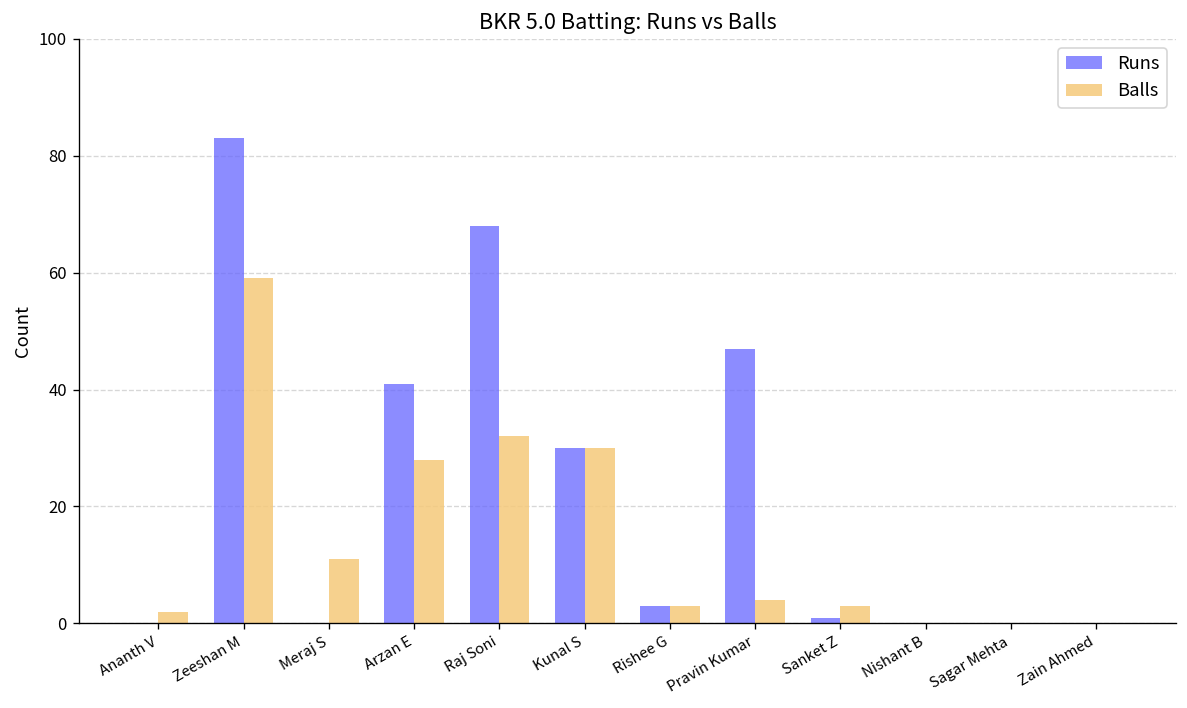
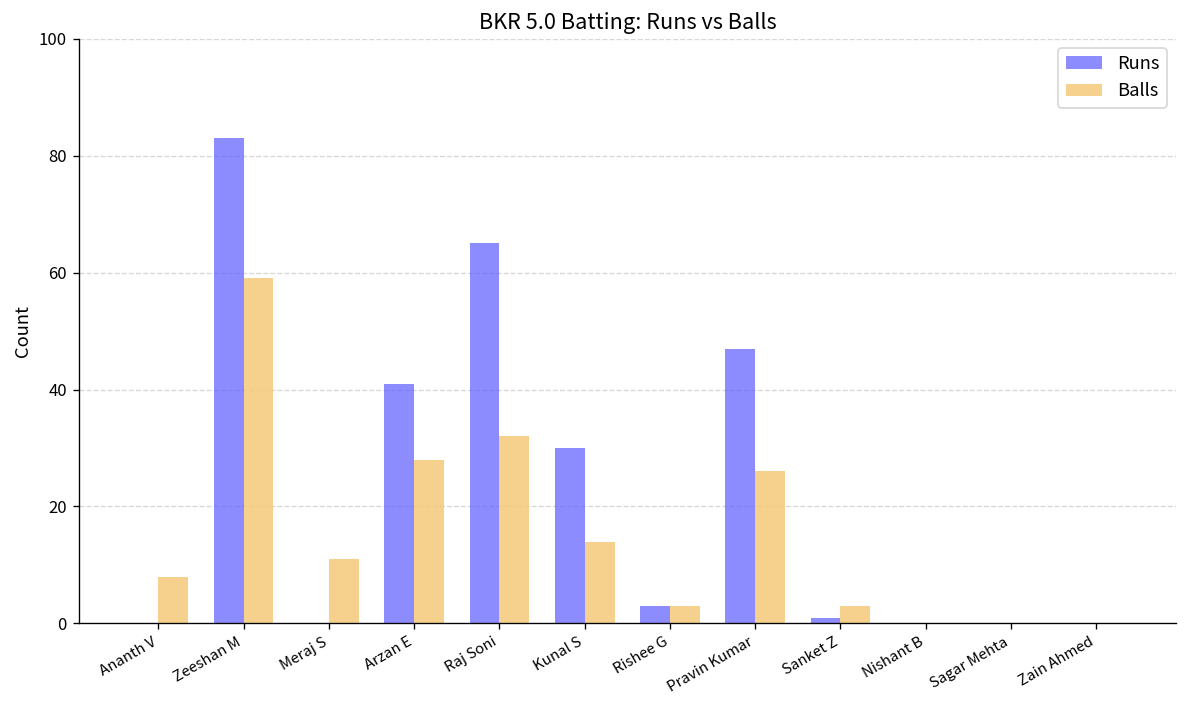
  {
    "Runs": {
      "Ananth V": 0,
      "Zeeshan M": 83,
      "Meraj S": 0,
      "Arzan E": 41,
-     "Raj Soni": 68,
+     "Raj Soni": 65,
      "Kunal S": 30,
      "Rishee G": 3,
      "Pravin Kumar": 47,
      "Sanket Z": 1,
      "Nishant B": 0,
      "Sagar Mehta": 0,
      "Zain Ahmed": 0
    },
    "Balls": {
-     "Ananth V": 2,
+     "Ananth V": 8,
      "Zeeshan M": 59,
      "Meraj S": 11,
      "Arzan E": 28,
      "Raj Soni": 32,
-     "Kunal S": 30,
+     "Kunal S": 14,
      "Rishee G": 3,
-     "Pravin Kumar": 4,
+     "Pravin Kumar": 26,
      "Sanket Z": 3,
      "Nishant B": 0,
      "Sagar Mehta": 0,
      "Zain Ahmed": 0
    }
  }
